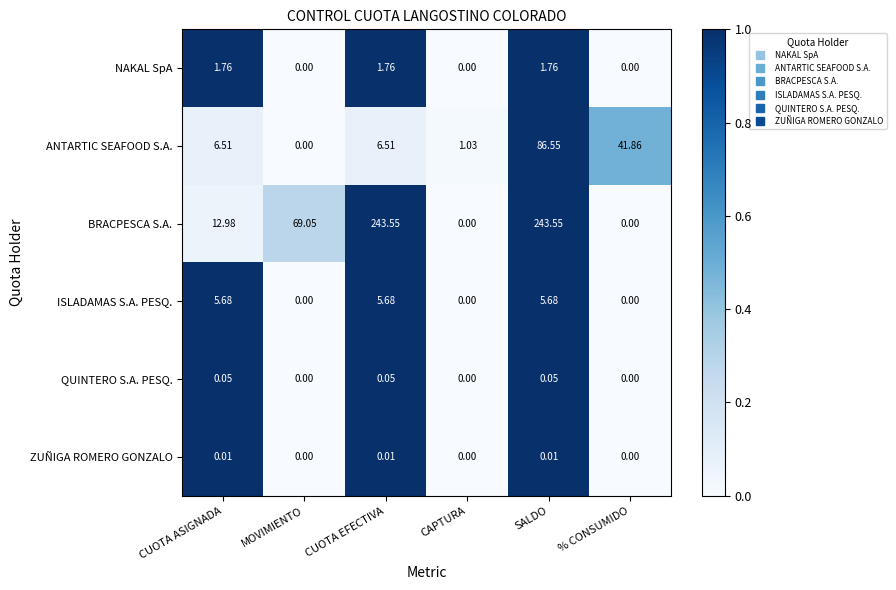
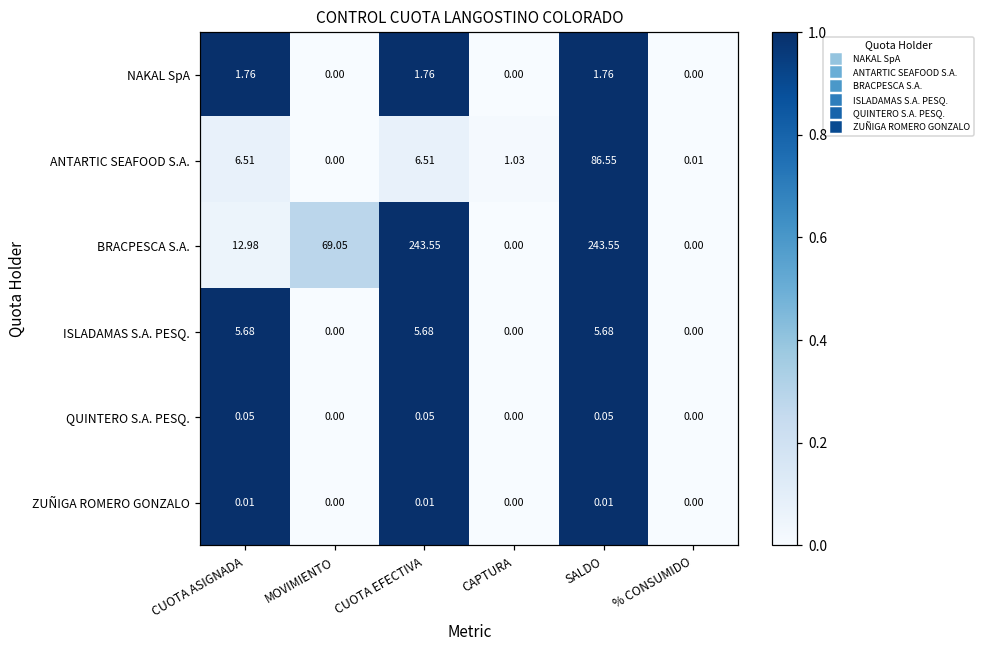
  {
    "NAKAL SpA": {
      "CUOTA ASIGNADA": 1.76,
      "MOVIMIENTO": 0.00,
      "CUOTA EFECTIVA": 1.76,
      "CAPTURA": 0.00,
      "SALDO": 1.76,
      "% CONSUMIDO": 0.00
    },
    "ANTARTIC SEAFOOD S.A.": {
      "CUOTA ASIGNADA": 6.51,
      "MOVIMIENTO": 0.00,
      "CUOTA EFECTIVA": 6.51,
      "CAPTURA": 1.03,
      "SALDO": 86.55,
-     "% CONSUMIDO": 41.86
+     "% CONSUMIDO": 0.01
    },
    "BRACPESCA S.A.": {
      "CUOTA ASIGNADA": 12.98,
      "MOVIMIENTO": 69.05,
      "CUOTA EFECTIVA": 243.55,
      "CAPTURA": 0.00,
      "SALDO": 243.55,
      "% CONSUMIDO": 0.00
    },
    "ISLADAMAS S.A. PESQ.": {
      "CUOTA ASIGNADA": 5.68,
      "MOVIMIENTO": 0.00,
      "CUOTA EFECTIVA": 5.68,
      "CAPTURA": 0.00,
      "SALDO": 5.68,
      "% CONSUMIDO": 0.00
    },
    "QUINTERO S.A. PESQ.": {
      "CUOTA ASIGNADA": 0.05,
      "MOVIMIENTO": 0.00,
      "CUOTA EFECTIVA": 0.05,
      "CAPTURA": 0.00,
      "SALDO": 0.05,
      "% CONSUMIDO": 0.00
    },
    "ZUÑIGA ROMERO GONZALO": {
      "CUOTA ASIGNADA": 0.01,
      "MOVIMIENTO": 0.00,
      "CUOTA EFECTIVA": 0.01,
      "CAPTURA": 0.00,
      "SALDO": 0.01,
      "% CONSUMIDO": 0.00
    }
  }
